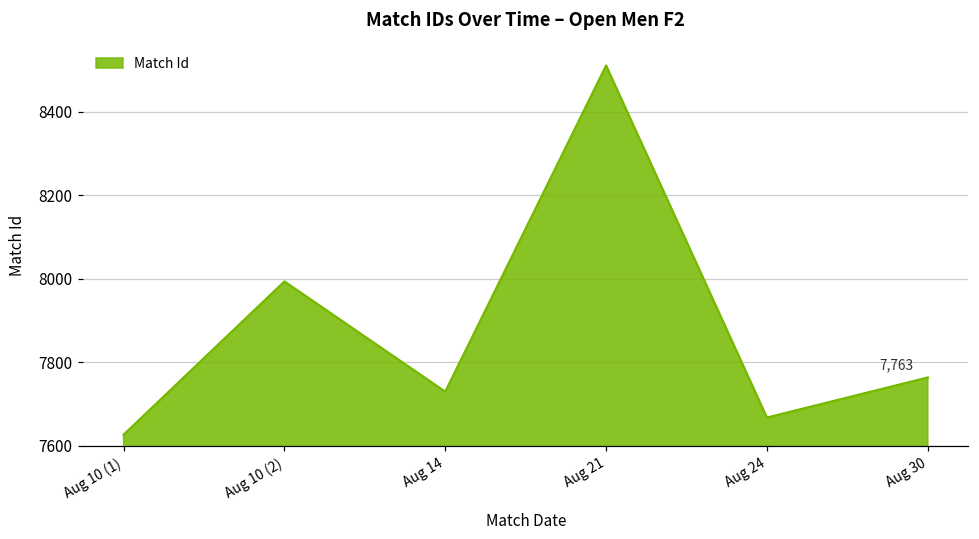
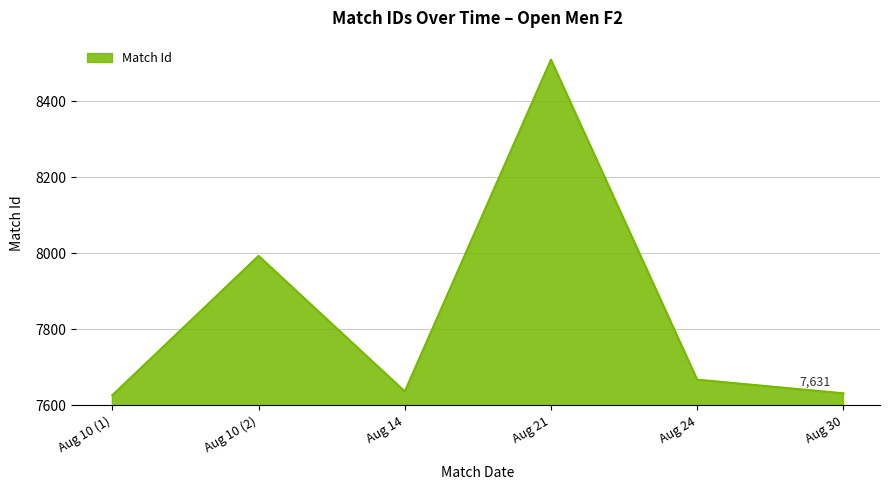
  {
-   "Aug 14": "7730",
-   "Aug 30": "7,763"
+   "Aug 14": "7640",
+   "Aug 30": "7,631"
  }
